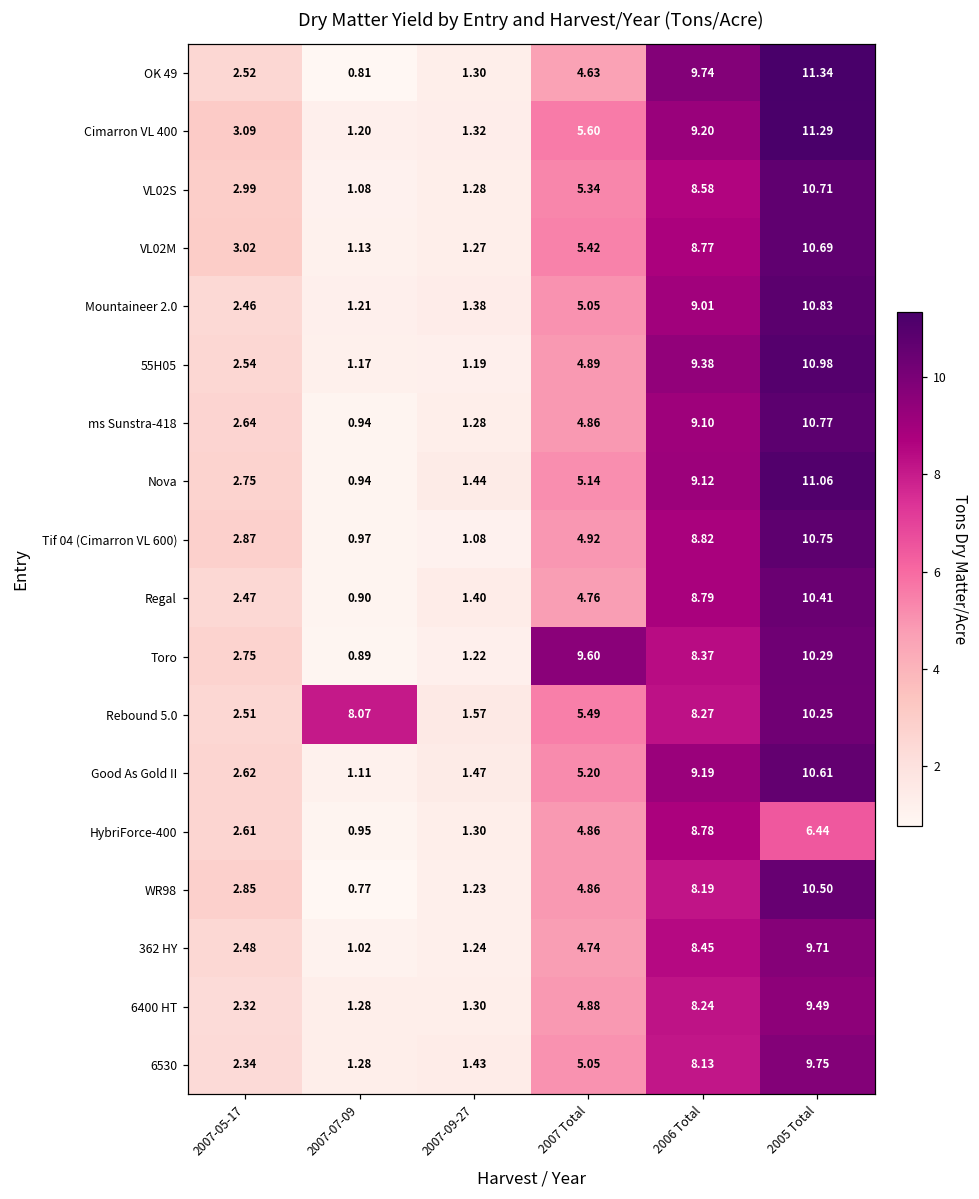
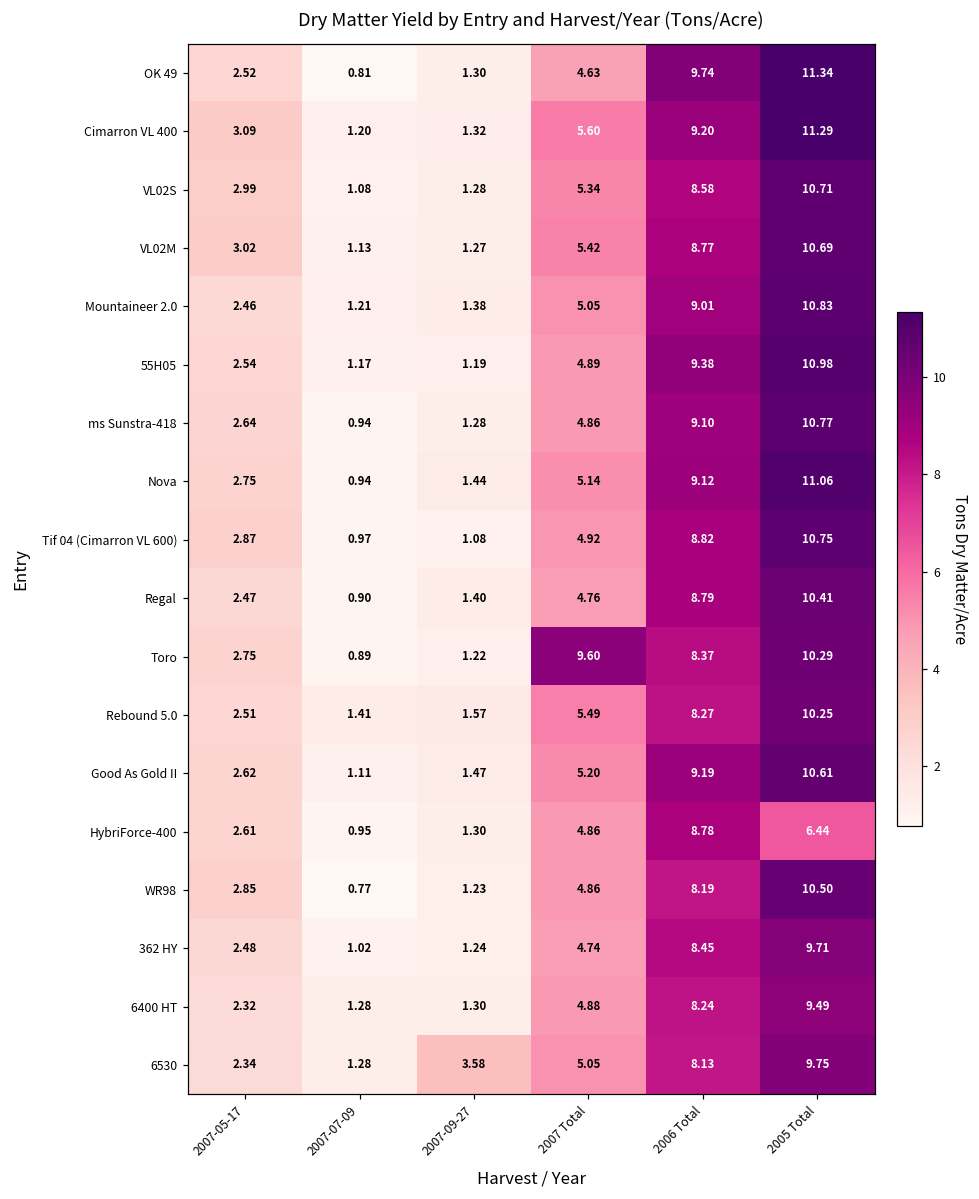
  {
    "OK 49": {
      "2007-05-17": 2.52,
      "2007-07-09": 0.81,
      "2007-09-27": 1.30,
      "2007 Total": 4.63,
      "2006 Total": 9.74,
      "2005 Total": 11.34
    },
    "Cimarron VL 400": {
      "2007-05-17": 3.09,
      "2007-07-09": 1.20,
      "2007-09-27": 1.32,
      "2007 Total": 5.60,
      "2006 Total": 9.20,
      "2005 Total": 11.29
    },
    "VL02S": {
      "2007-05-17": 2.99,
      "2007-07-09": 1.08,
      "2007-09-27": 1.28,
      "2007 Total": 5.34,
      "2006 Total": 8.58,
      "2005 Total": 10.71
    },
    "VL02M": {
      "2007-05-17": 3.02,
      "2007-07-09": 1.13,
      "2007-09-27": 1.27,
      "2007 Total": 5.42,
      "2006 Total": 8.77,
      "2005 Total": 10.69
    },
    "Mountaineer 2.0": {
      "2007-05-17": 2.46,
      "2007-07-09": 1.21,
      "2007-09-27": 1.38,
      "2007 Total": 5.05,
      "2006 Total": 9.01,
      "2005 Total": 10.83
    },
    "55H05": {
      "2007-05-17": 2.54,
      "2007-07-09": 1.17,
      "2007-09-27": 1.19,
      "2007 Total": 4.89,
      "2006 Total": 9.38,
      "2005 Total": 10.98
    },
    "ms Sunstra-418": {
      "2007-05-17": 2.64,
      "2007-07-09": 0.94,
      "2007-09-27": 1.28,
      "2007 Total": 4.86,
      "2006 Total": 9.10,
      "2005 Total": 10.77
    },
    "Nova": {
      "2007-05-17": 2.75,
      "2007-07-09": 0.94,
      "2007-09-27": 1.44,
      "2007 Total": 5.14,
      "2006 Total": 9.12,
      "2005 Total": 11.06
    },
    "Tif 04 (Cimarron VL 600)": {
      "2007-05-17": 2.87,
      "2007-07-09": 0.97,
      "2007-09-27": 1.08,
      "2007 Total": 4.92,
      "2006 Total": 8.82,
      "2005 Total": 10.75
    },
    "Regal": {
      "2007-05-17": 2.47,
      "2007-07-09": 0.90,
      "2007-09-27": 1.40,
      "2007 Total": 4.76,
      "2006 Total": 8.79,
      "2005 Total": 10.41
    },
    "Toro": {
      "2007-05-17": 2.75,
      "2007-07-09": 0.89,
      "2007-09-27": 1.22,
      "2007 Total": 9.60,
      "2006 Total": 8.37,
      "2005 Total": 10.29
    },
    "Rebound 5.0": {
      "2007-05-17": 2.51,
-     "2007-07-09": 8.07,
+     "2007-07-09": 1.41,
      "2007-09-27": 1.57,
      "2007 Total": 5.49,
      "2006 Total": 8.27,
      "2005 Total": 10.25
    },
    "Good As Gold II": {
      "2007-05-17": 2.62,
      "2007-07-09": 1.11,
      "2007-09-27": 1.47,
      "2007 Total": 5.20,
      "2006 Total": 9.19,
      "2005 Total": 10.61
    },
    "HybriForce-400": {
      "2007-05-17": 2.61,
      "2007-07-09": 0.95,
      "2007-09-27": 1.30,
      "2007 Total": 4.86,
      "2006 Total": 8.78,
      "2005 Total": 6.44
    },
    "WR98": {
      "2007-05-17": 2.85,
      "2007-07-09": 0.77,
      "2007-09-27": 1.23,
      "2007 Total": 4.86,
      "2006 Total": 8.19,
      "2005 Total": 10.50
    },
    "362 HY": {
      "2007-05-17": 2.48,
      "2007-07-09": 1.02,
      "2007-09-27": 1.24,
      "2007 Total": 4.74,
      "2006 Total": 8.45,
      "2005 Total": 9.71
    },
    "6400 HT": {
      "2007-05-17": 2.32,
      "2007-07-09": 1.28,
      "2007-09-27": 1.30,
      "2007 Total": 4.88,
      "2006 Total": 8.24,
      "2005 Total": 9.49
    },
    "6530": {
      "2007-05-17": 2.34,
      "2007-07-09": 1.28,
-     "2007-09-27": 1.43,
+     "2007-09-27": 3.58,
      "2007 Total": 5.05,
      "2006 Total": 8.13,
      "2005 Total": 9.75
    }
  }
